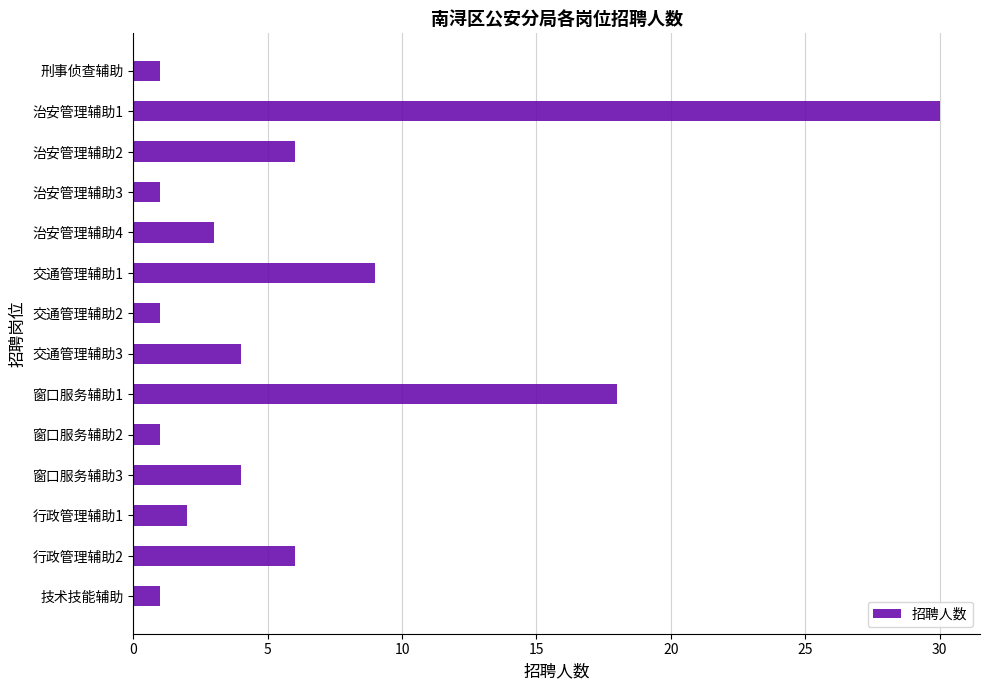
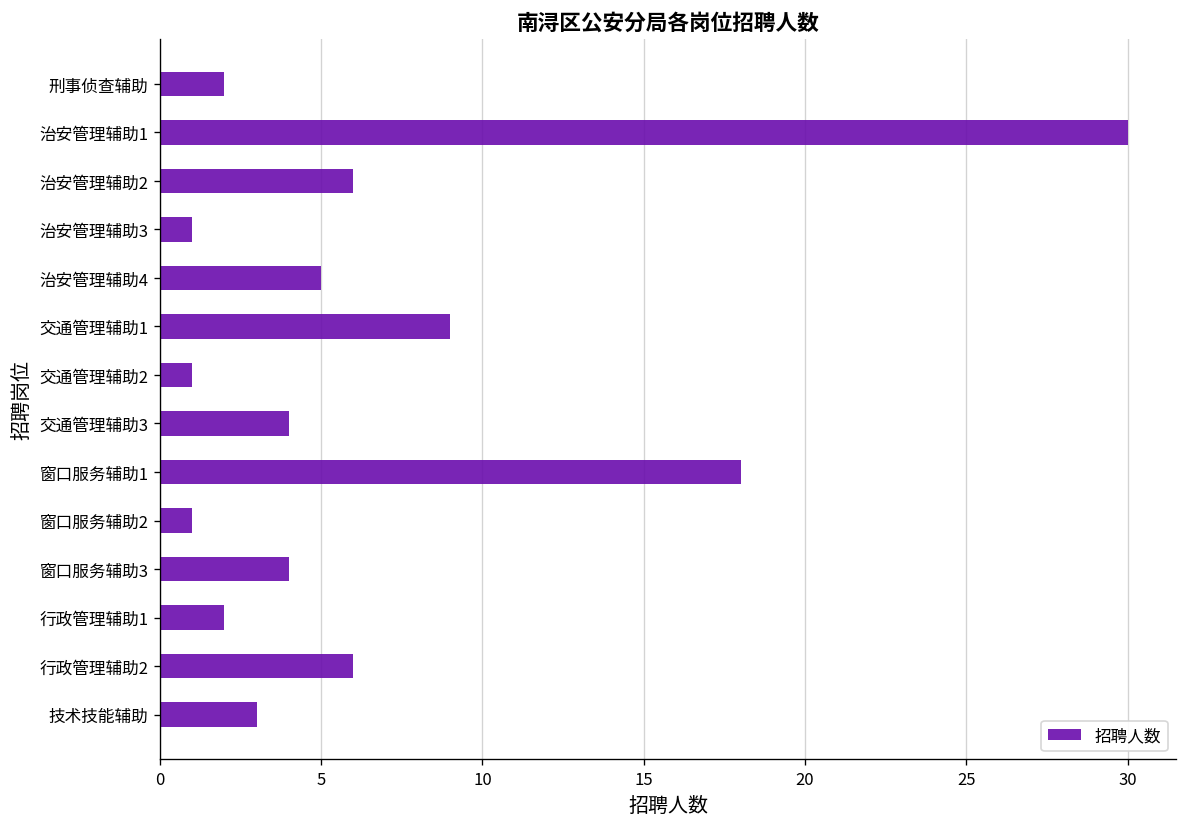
  {
-   "刑事侦查辅助": 1,
+   "刑事侦查辅助": 2,
    "治安管理辅助1": 30,
    "治安管理辅助2": 6,
    "治安管理辅助3": 1,
-   "治安管理辅助4": 3,
+   "治安管理辅助4": 5,
    "交通管理辅助1": 9,
    "交通管理辅助2": 1,
    "交通管理辅助3": 4,
    "窗口服务辅助1": 18,
    "窗口服务辅助2": 1,
    "窗口服务辅助3": 4,
    "行政管理辅助1": 2,
    "行政管理辅助2": 6,
-   "技术技能辅助": 1
+   "技术技能辅助": 3
  }
